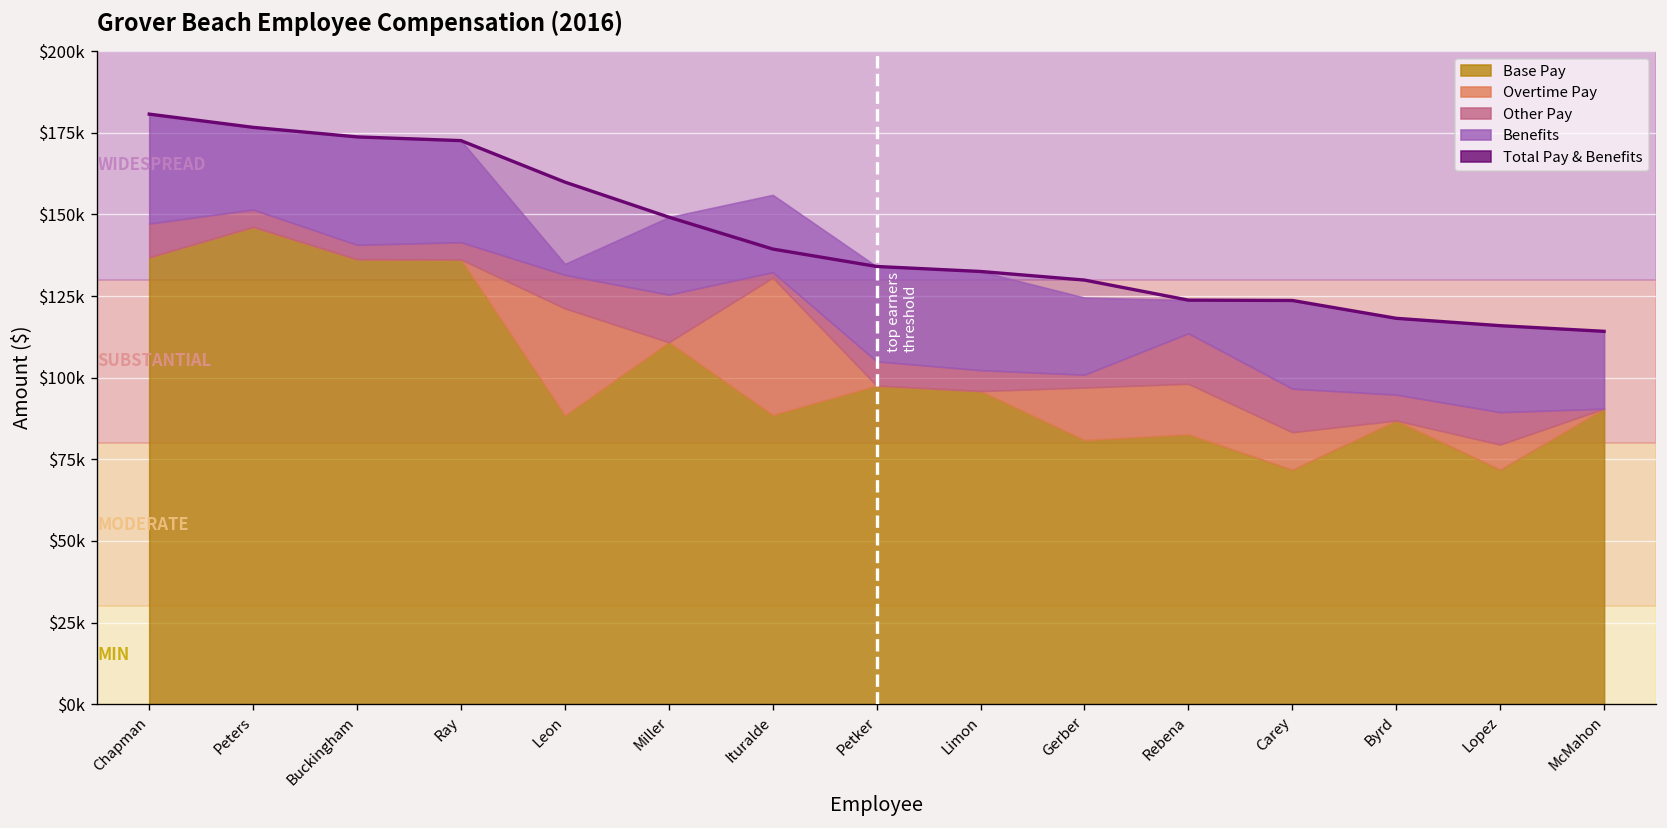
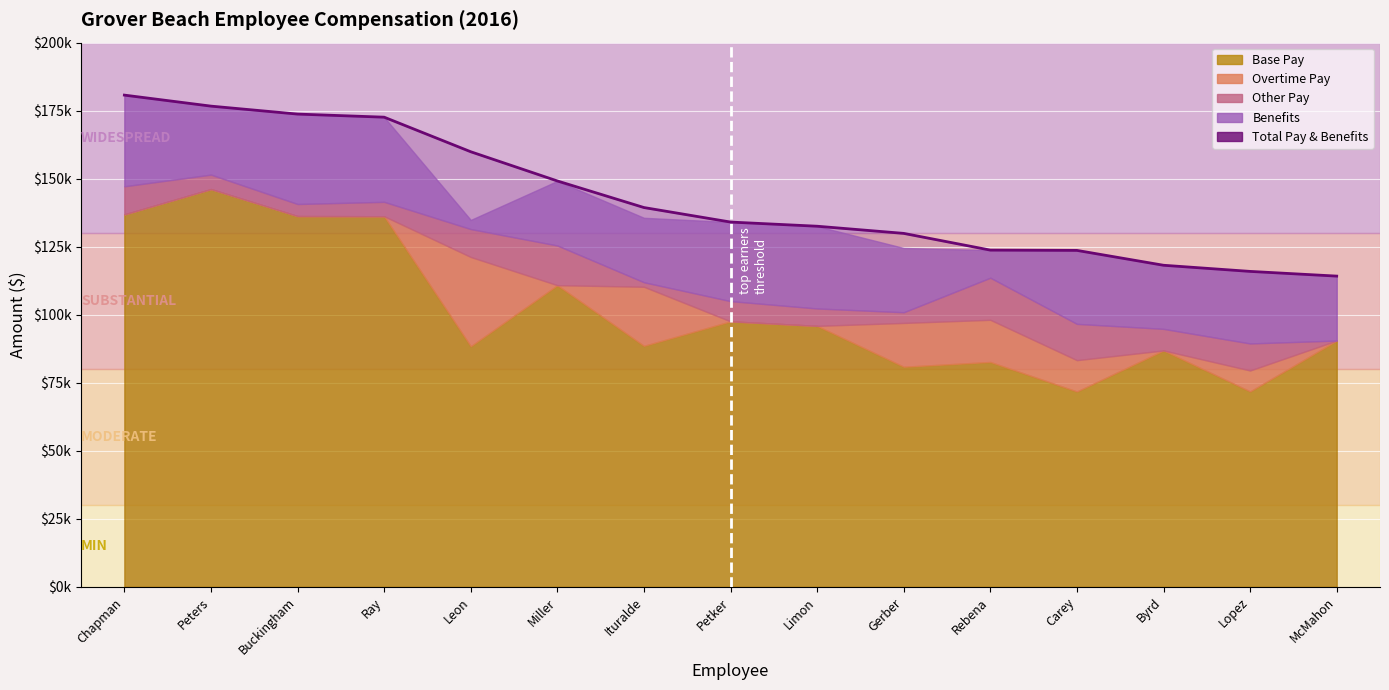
  {
    "Base Pay": {
      "Leon": "$88000",
      "Ituralde": "$89000",
      "Gerber": "$81000",
      "Rebena": "$83000",
      "Carey": "$72000",
      "Lopez": "$72000"
    },
    "Overtime Pay": {
      "Leon": "$33000",
-     "Ituralde": "$42000",
+     "Ituralde": "$22000",
      "Gerber": "$16000",
      "Rebena": "$15000",
      "Carey": "$12000",
      "Lopez": "$8000"
    },
    "Other Pay": {
      "Chapman": "$10000",
      "Peters": "$5000",
      "Buckingham": "$4000",
      "Ray": "$5000",
      "Leon": "$10000",
      "Miller": "$15000",
      "Ituralde": "$2000",
      "Petker": "$7000",
      "Limon": "$6000",
      "Gerber": "$4000",
      "Rebena": "$15000",
      "Carey": "$13000",
      "Byrd": "$8000",
      "Lopez": "$10000"
    },
    "Benefits": {
      "Leon": "$3000",
      "Ituralde": "$24000",
      "Gerber": "$24000"
    },
    "Total Pay & Benefits": {
      "Leon": "$160000",
      "Ituralde": "$139000",
      "Gerber": "$130000"
    }
  }
